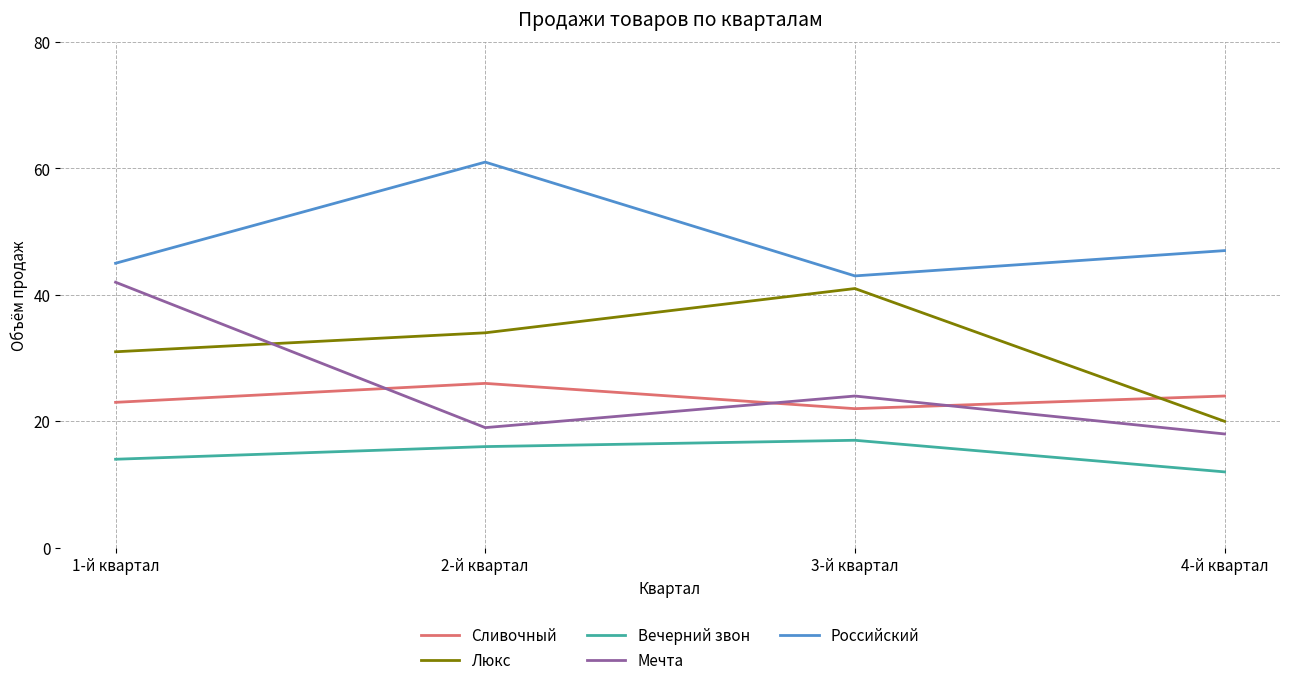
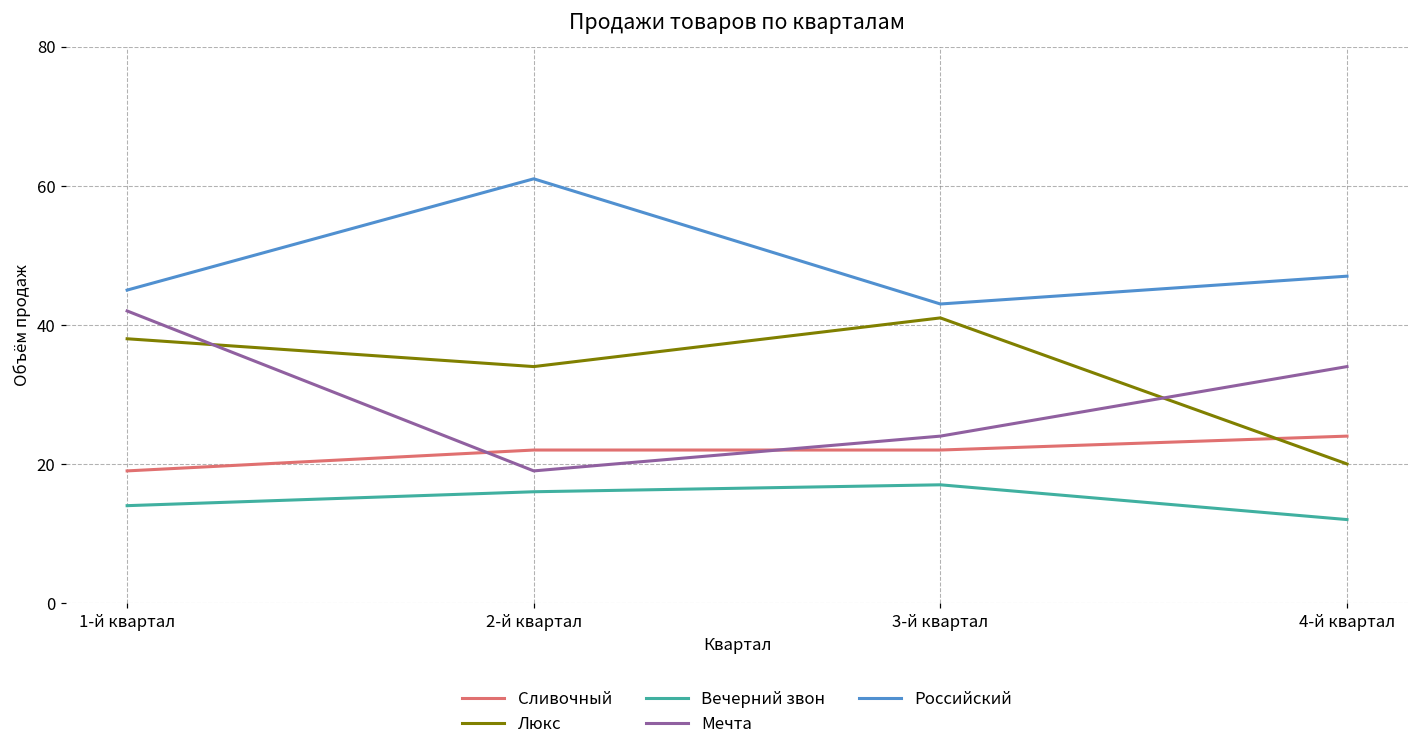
  {
    "Сливочный": {
-     "1-й квартал": 23,
-     "2-й квартал": 26,
+     "1-й квартал": 19,
+     "2-й квартал": 22,
      "3-й квартал": 22,
      "4-й квартал": 24
    },
    "Люкс": {
-     "1-й квартал": 31,
+     "1-й квартал": 38,
      "2-й квартал": 34,
      "3-й квартал": 41,
      "4-й квартал": 20
    },
    "Мечта": {
      "1-й квартал": 42,
      "2-й квартал": 19,
      "3-й квартал": 24,
-     "4-й квартал": 18
+     "4-й квартал": 34
    }
  }
